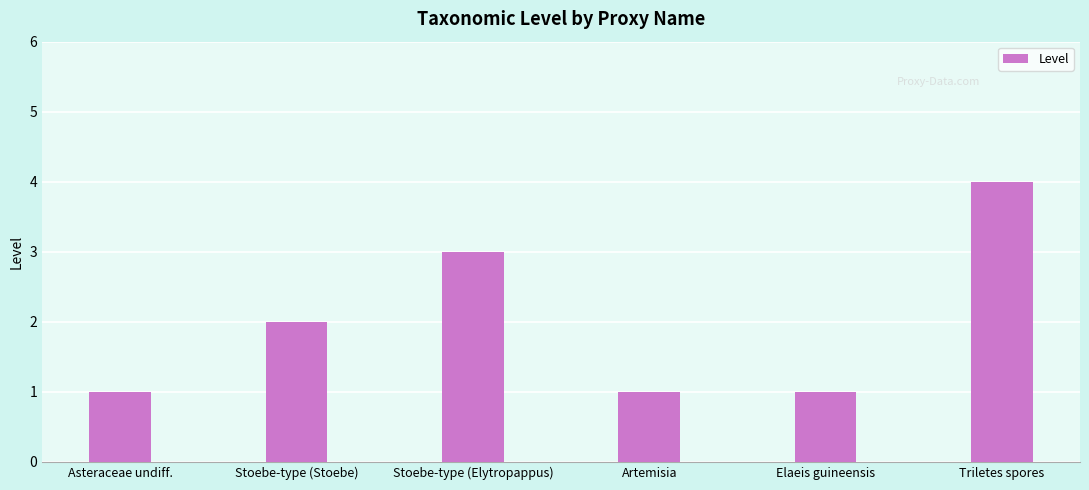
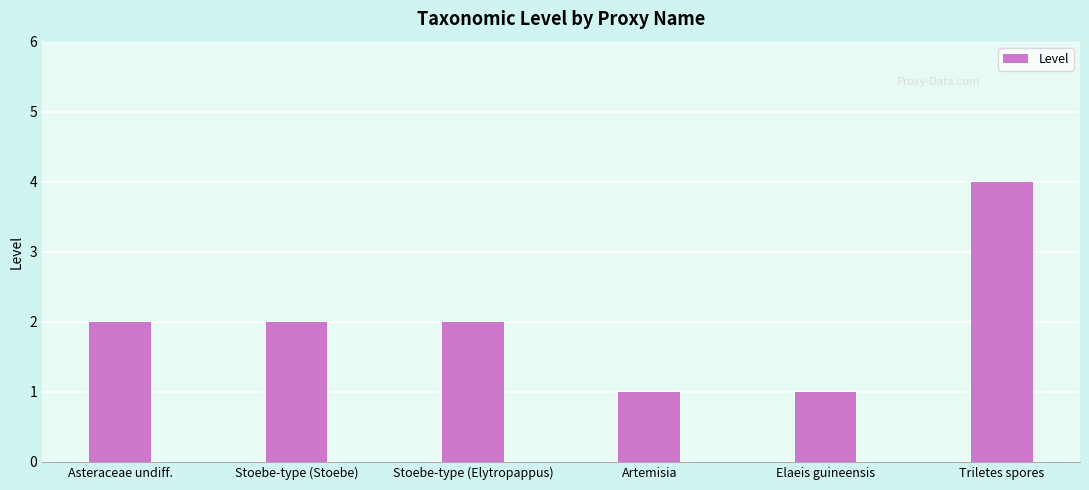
  {
-   "Asteraceae undiff.": 1,
+   "Asteraceae undiff.": 2,
    "Stoebe-type (Stoebe)": 2,
-   "Stoebe-type (Elytropappus)": 3,
+   "Stoebe-type (Elytropappus)": 2,
    "Artemisia": 1,
    "Elaeis guineensis": 1,
    "Triletes spores": 4
  }
